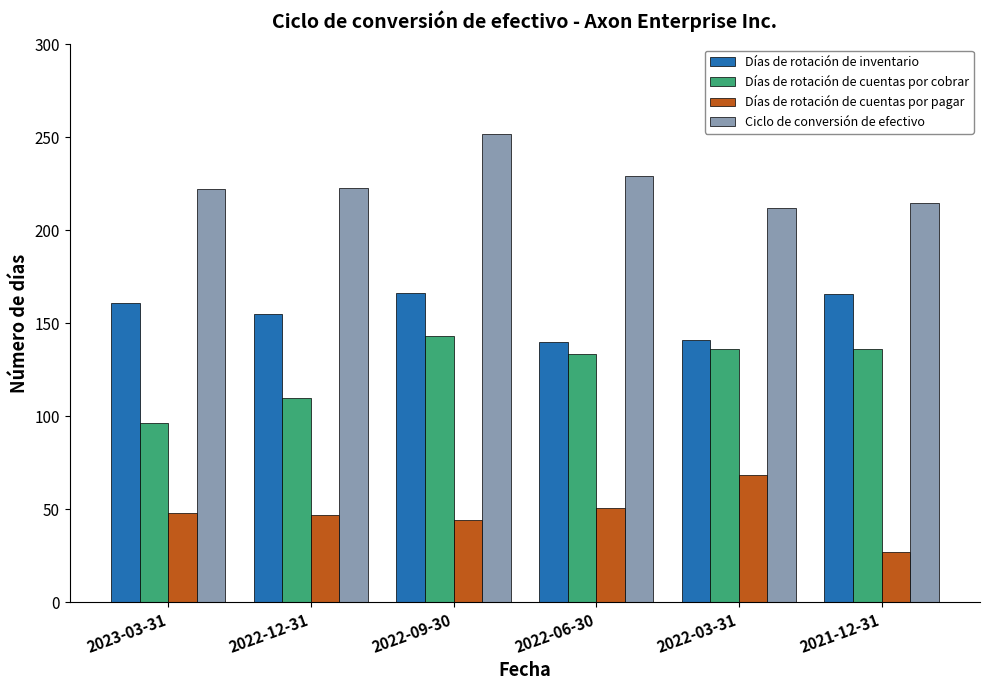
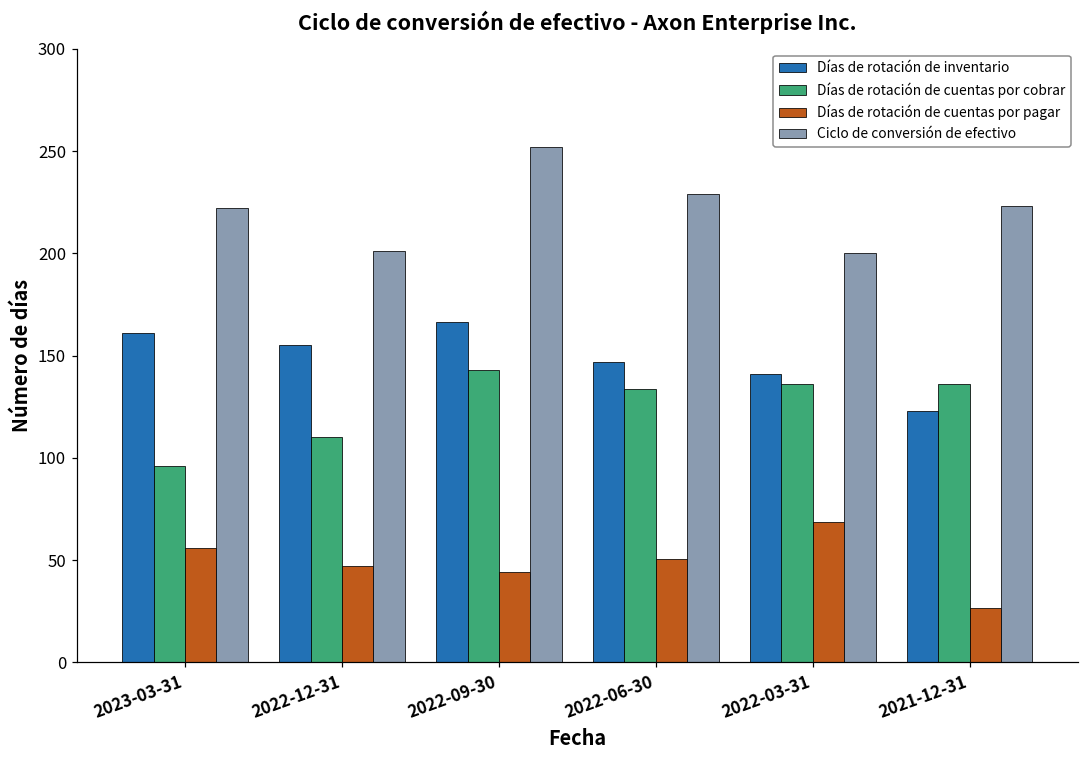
  {
    "Días de rotación de inventario": {
      "2023-03-31": 161,
      "2022-12-31": 155,
      "2022-09-30": 166,
-     "2022-06-30": 140,
+     "2022-06-30": 147,
      "2022-03-31": 141,
-     "2021-12-31": 166
+     "2021-12-31": 123
    },
    "Días de rotación de cuentas por cobrar": {
      "2023-03-31": 96,
      "2022-12-31": 110,
      "2022-09-30": 143,
      "2022-06-30": 134,
      "2022-03-31": 136,
      "2021-12-31": 136
    },
    "Días de rotación de cuentas por pagar": {
-     "2023-03-31": 48,
+     "2023-03-31": 56,
      "2022-12-31": 47,
      "2022-09-30": 44,
      "2022-06-30": 51,
      "2022-03-31": 69,
      "2021-12-31": 27
    },
    "Ciclo de conversión de efectivo": {
      "2023-03-31": 222,
-     "2022-12-31": 223,
+     "2022-12-31": 201,
      "2022-09-30": 252,
      "2022-06-30": 229,
-     "2022-03-31": 212,
-     "2021-12-31": 215
+     "2022-03-31": 200,
+     "2021-12-31": 223
    }
  }
